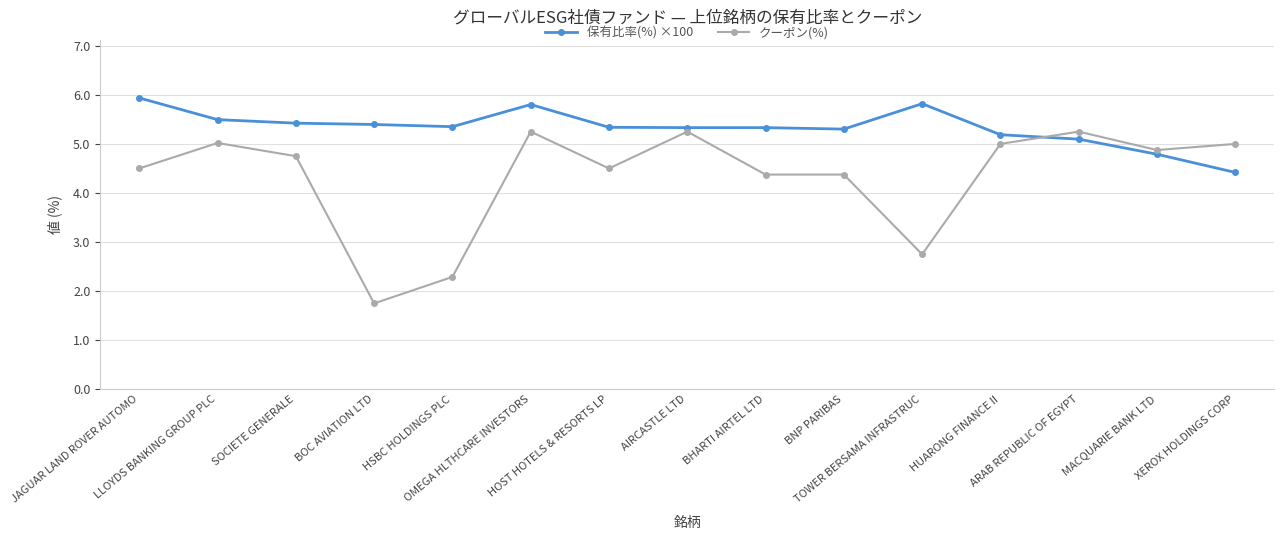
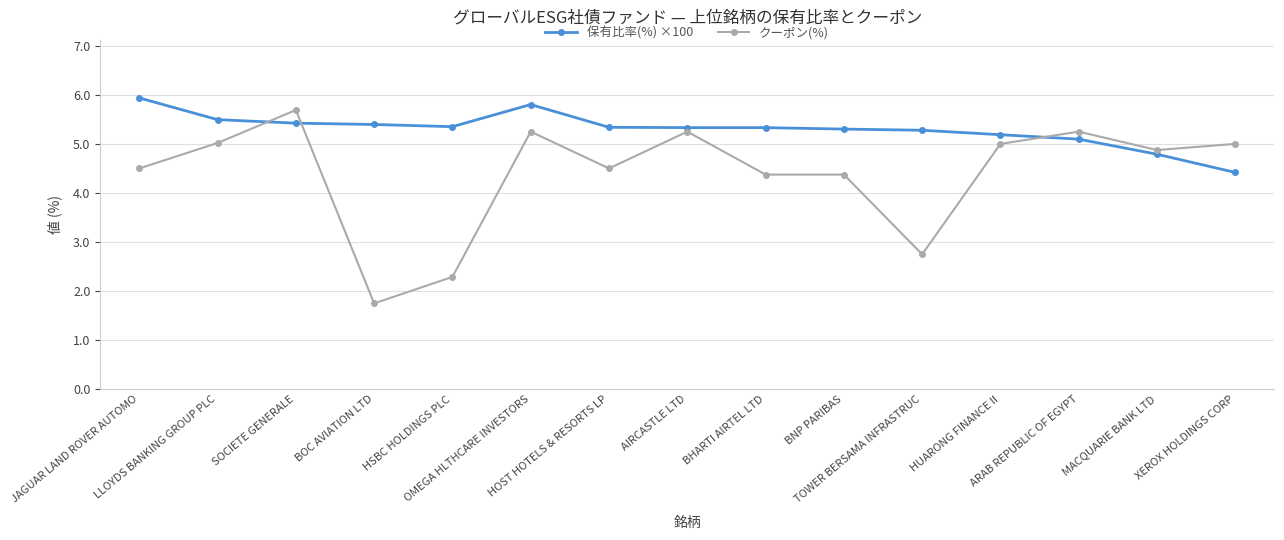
  {
    "保有比率(%) ×100": {
      "JAGUAR LAND ROVER AUTOMO": 5.9,
      "LLOYDS BANKING GROUP PLC": 5.5,
      "SOCIETE GENERALE": 5.4,
      "BOC AVIATION LTD": 5.4,
      "HSBC HOLDINGS PLC": 5.4,
      "OMEGA HLTHCARE INVESTORS": 5.8,
      "HOST HOTELS & RESORTS LP": 5.3,
      "AIRCASTLE LTD": 5.3,
      "BHARTI AIRTEL LTD": 5.3,
      "BNP PARIBAS": 5.3,
-     "TOWER BERSAMA INFRASTRUC": 5.8,
+     "TOWER BERSAMA INFRASTRUC": 5.3,
      "HUARONG FINANCE II": 5.2,
      "ARAB REPUBLIC OF EGYPT": 5.1,
      "MACQUARIE BANK LTD": 4.8,
      "XEROX HOLDINGS CORP": 4.4
    },
    "クーポン(%)": {
      "JAGUAR LAND ROVER AUTOMO": 4.5,
      "LLOYDS BANKING GROUP PLC": 5.0,
-     "SOCIETE GENERALE": 4.8,
+     "SOCIETE GENERALE": 5.7,
      "BOC AVIATION LTD": 1.8,
      "HSBC HOLDINGS PLC": 2.3,
      "OMEGA HLTHCARE INVESTORS": 5.3,
      "HOST HOTELS & RESORTS LP": 4.5,
      "AIRCASTLE LTD": 5.3,
      "BHARTI AIRTEL LTD": 4.4,
      "BNP PARIBAS": 4.4,
      "TOWER BERSAMA INFRASTRUC": 2.8,
      "HUARONG FINANCE II": 5.0,
      "ARAB REPUBLIC OF EGYPT": 5.3,
      "MACQUARIE BANK LTD": 4.9,
      "XEROX HOLDINGS CORP": 5.0
    }
  }
